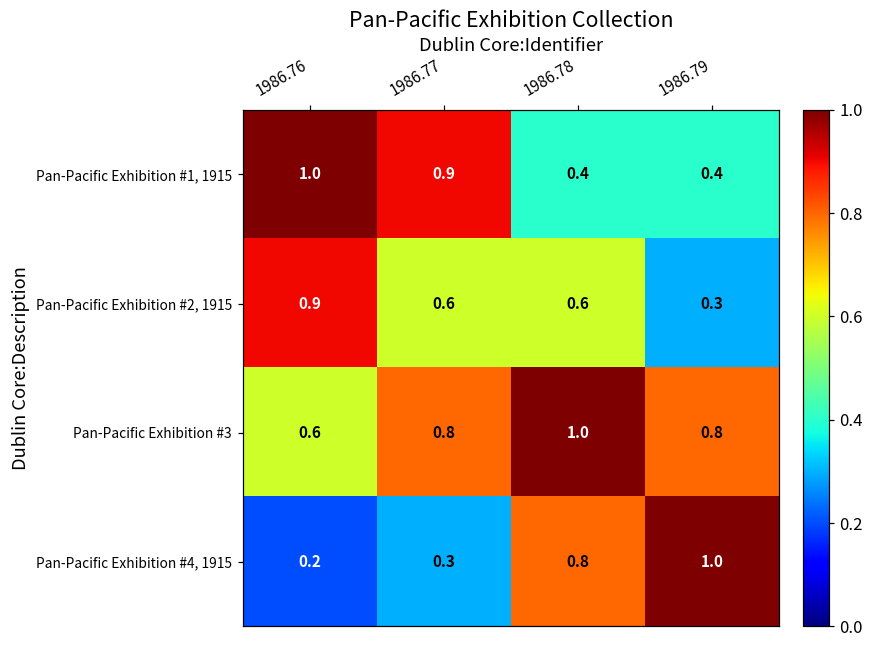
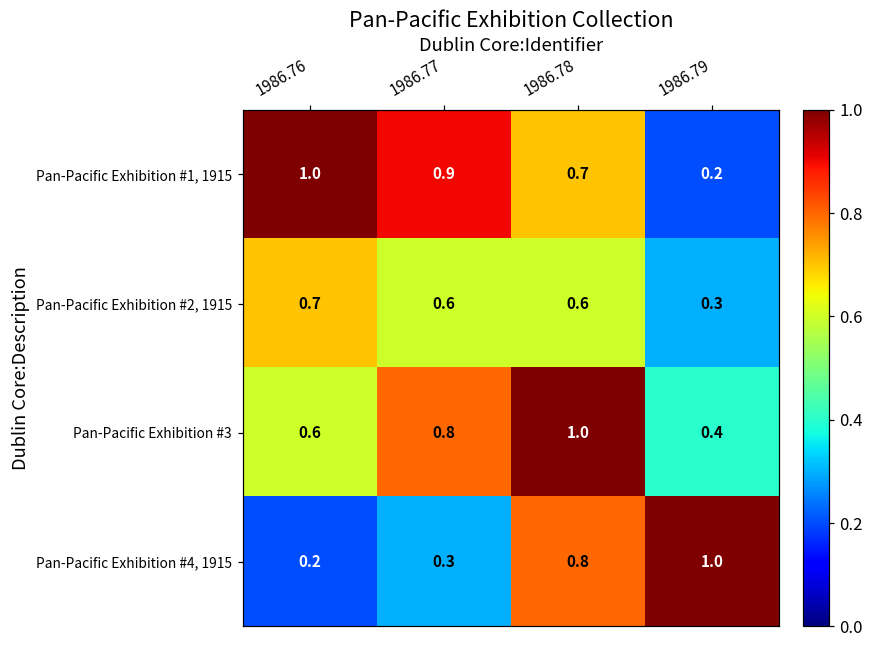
  {
    "Pan-Pacific Exhibition #1, 1915": {
      "1986.76": 1.0,
      "1986.77": 0.9,
-     "1986.78": 0.4,
-     "1986.79": 0.4
+     "1986.78": 0.7,
+     "1986.79": 0.2
    },
    "Pan-Pacific Exhibition #2, 1915": {
-     "1986.76": 0.9,
+     "1986.76": 0.7,
      "1986.77": 0.6,
      "1986.78": 0.6,
      "1986.79": 0.3
    },
    "Pan-Pacific Exhibition #3": {
      "1986.76": 0.6,
      "1986.77": 0.8,
      "1986.78": 1.0,
-     "1986.79": 0.8
+     "1986.79": 0.4
    },
    "Pan-Pacific Exhibition #4, 1915": {
      "1986.76": 0.2,
      "1986.77": 0.3,
      "1986.78": 0.8,
      "1986.79": 1.0
    }
  }
